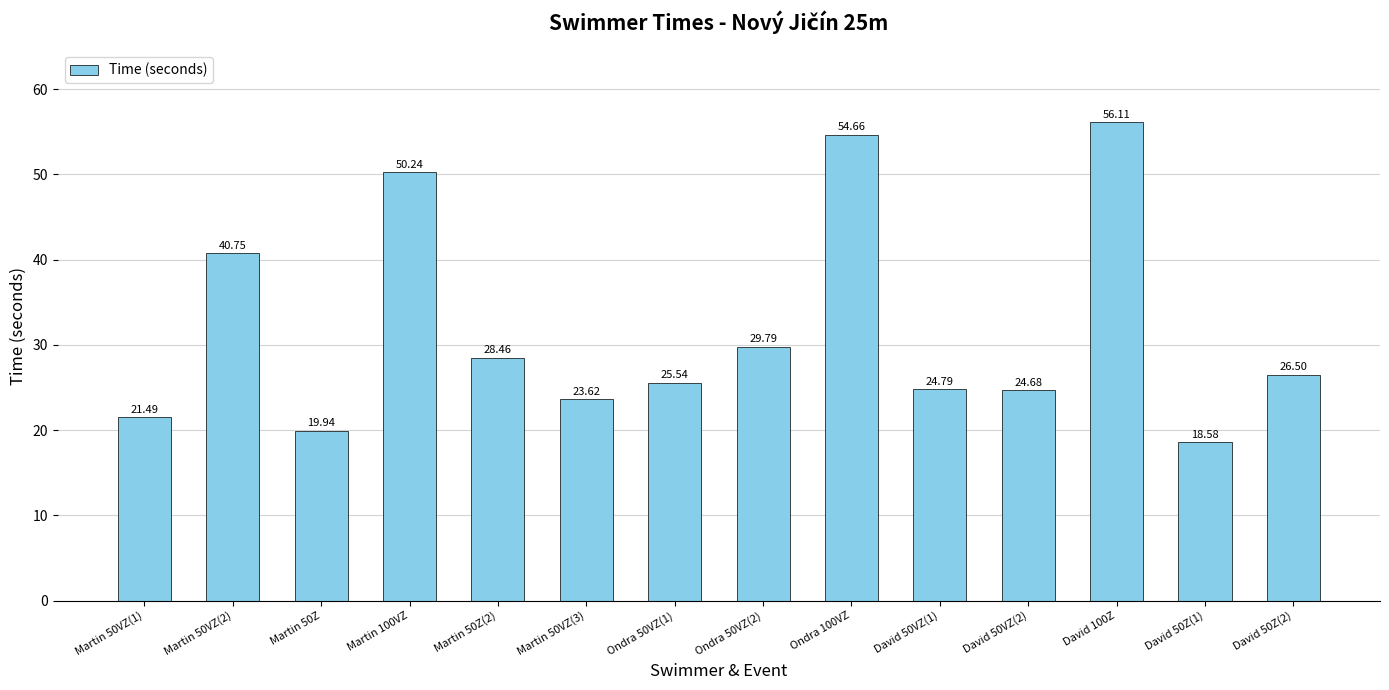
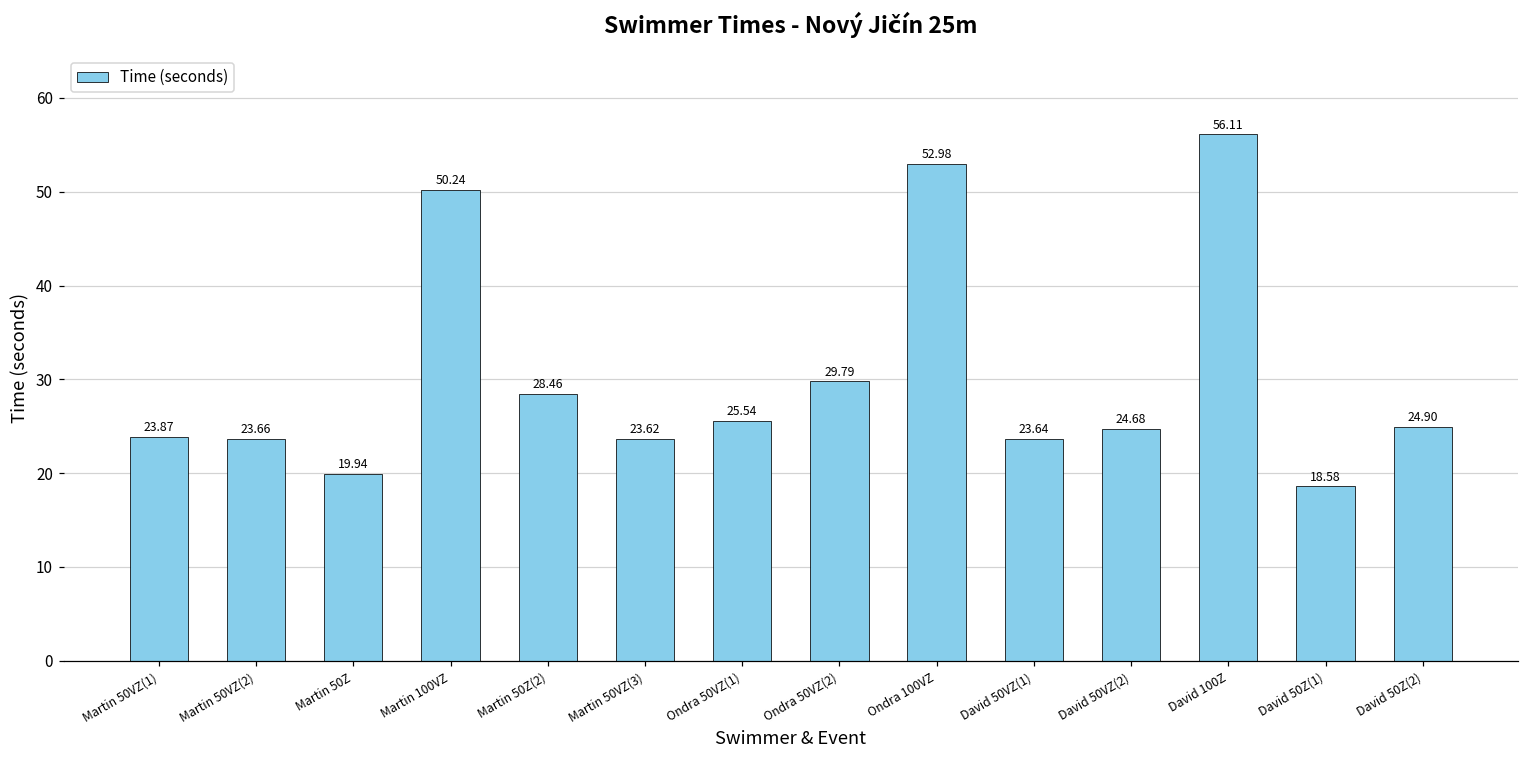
  {
-   "Martin 50VZ(1)": 21.49,
-   "Martin 50VZ(2)": 40.75,
+   "Martin 50VZ(1)": 23.87,
+   "Martin 50VZ(2)": 23.66,
    "Martin 50Z": 19.94,
    "Martin 100VZ": 50.24,
    "Martin 50Z(2)": 28.46,
    "Martin 50VZ(3)": 23.62,
    "Ondra 50VZ(1)": 25.54,
    "Ondra 50VZ(2)": 29.79,
-   "Ondra 100VZ": 54.66,
-   "David 50VZ(1)": 24.79,
+   "Ondra 100VZ": 52.98,
+   "David 50VZ(1)": 23.64,
    "David 50VZ(2)": 24.68,
    "David 100Z": 56.11,
    "David 50Z(1)": 18.58,
-   "David 50Z(2)": 26.50
+   "David 50Z(2)": 24.90
  }
